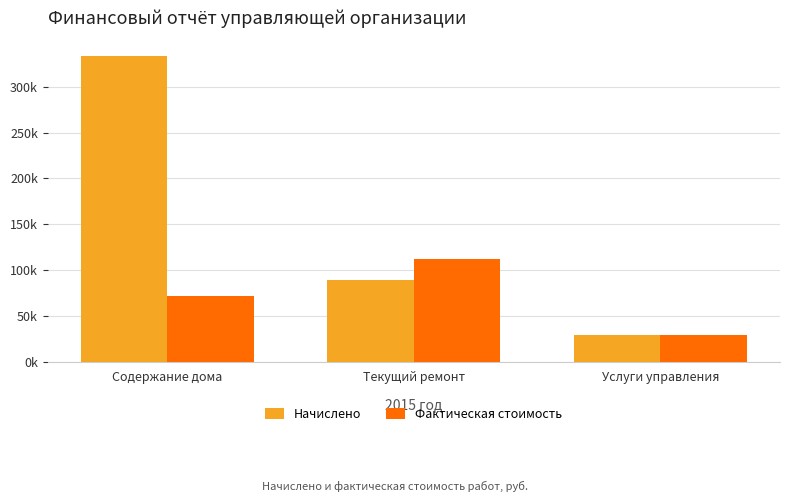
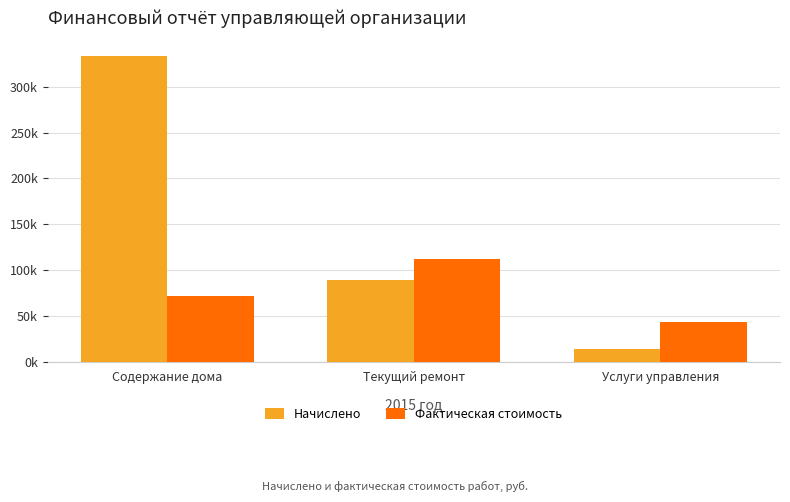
  {
    "Начислено": {
      "Содержание дома": 330000,
      "Текущий ремонт": 90000,
-     "Услуги управления": 30000
+     "Услуги управления": 10000
    },
    "Фактическая стоимость": {
      "Содержание дома": 70000,
      "Текущий ремонт": 110000,
-     "Услуги управления": 30000
+     "Услуги управления": 40000
    }
  }
